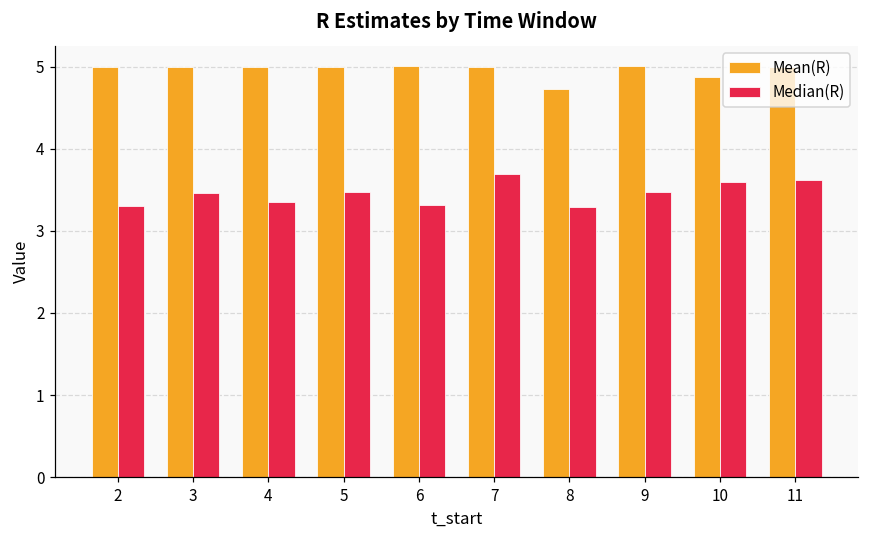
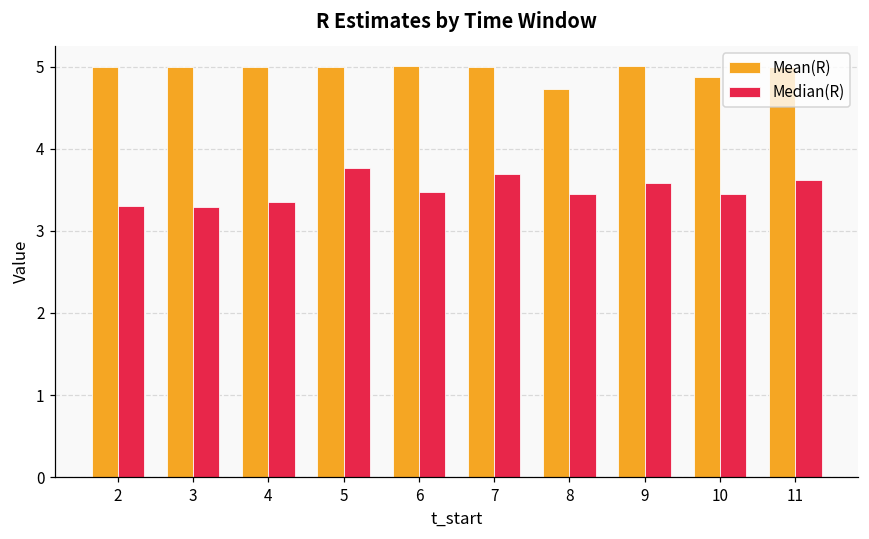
  {
    "Mean(R)": {
      "2": 5.0,
      "3": 5.0,
      "4": 5.0,
      "5": 5.0,
      "6": 5.0,
      "7": 5.0,
      "8": 4.7,
      "9": 5.0,
      "10": 4.9
    },
    "Median(R)": {
      "2": 3.3,
-     "3": 3.5,
+     "3": 3.3,
      "4": 3.4,
-     "5": 3.5,
-     "6": 3.3,
+     "5": 3.8,
+     "6": 3.5,
      "7": 3.7,
-     "8": 3.3,
-     "9": 3.5,
-     "10": 3.6,
+     "8": 3.5,
+     "9": 3.6,
+     "10": 3.5,
      "11": 3.6
    }
  }
